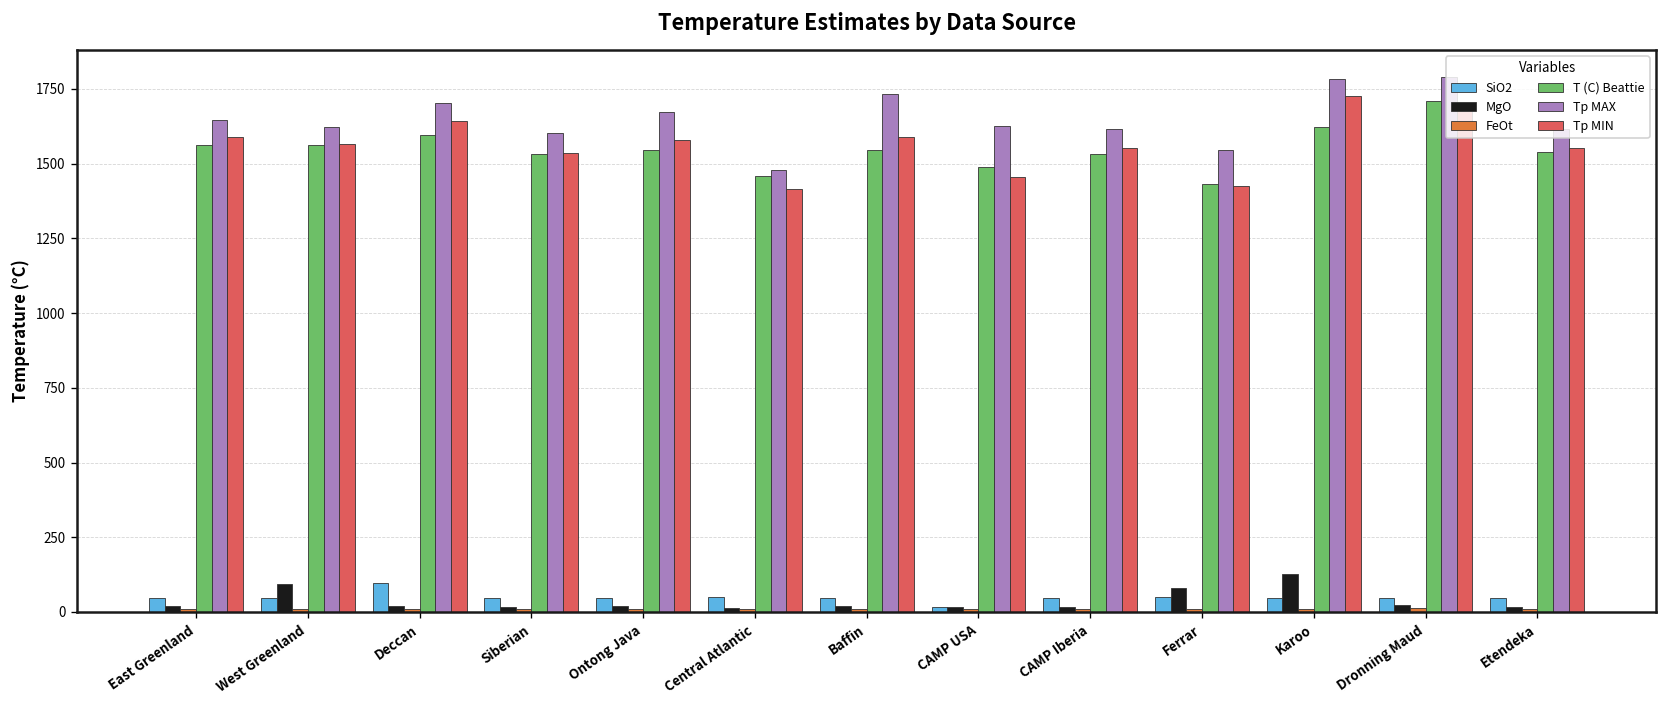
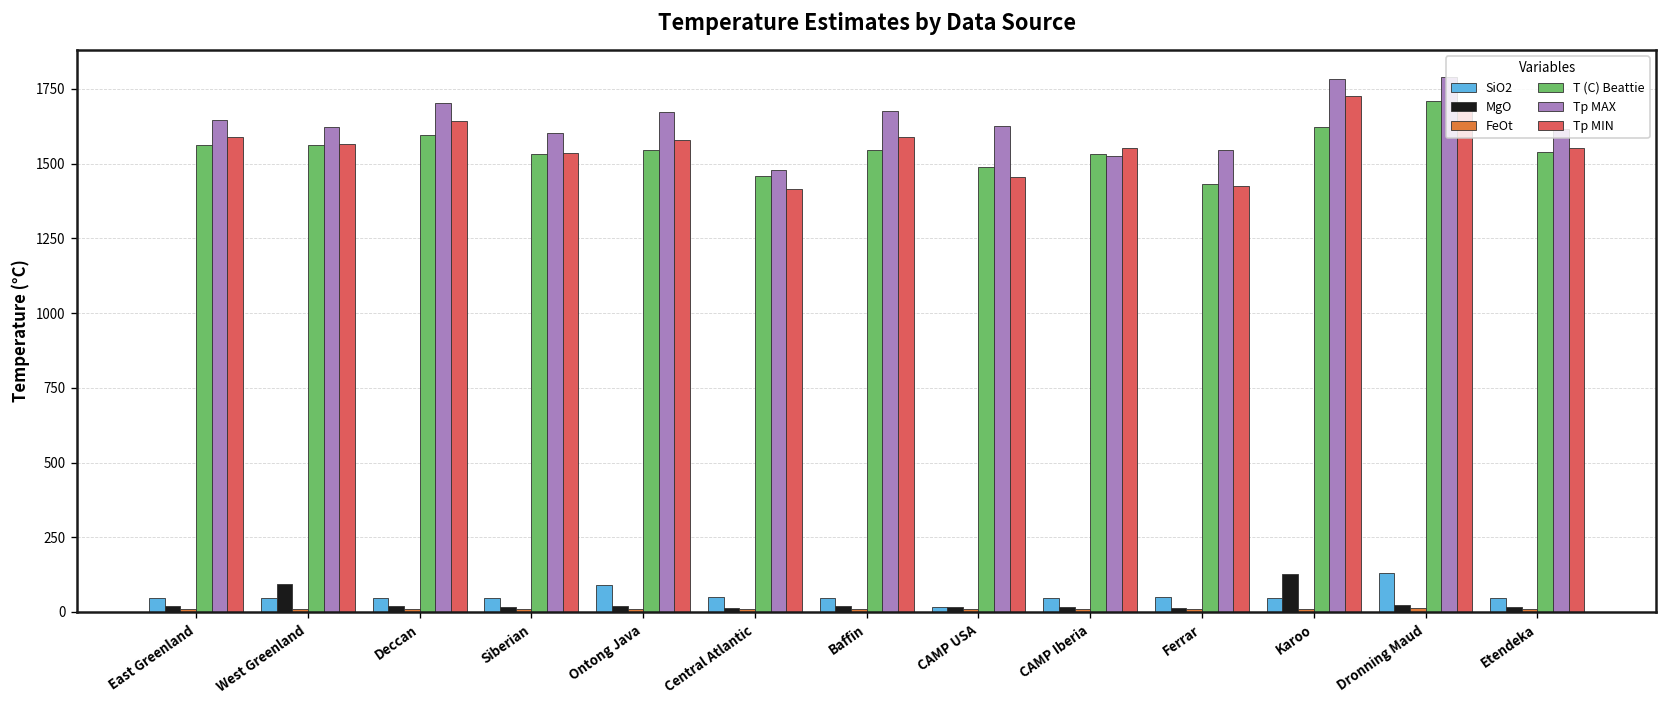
  {
    "SiO2": {
      "East Greenland": 50,
      "West Greenland": 50,
-     "Deccan": 100,
+     "Deccan": 50,
      "Siberian": 50,
-     "Ontong Java": 50,
+     "Ontong Java": 90,
      "Central Atlantic": 50,
      "Baffin": 50,
      "CAMP USA": 20,
      "CAMP Iberia": 50,
      "Ferrar": 50,
      "Karoo": 50,
-     "Dronning Maud": 50,
+     "Dronning Maud": 130,
      "Etendeka": 50
    },
    "MgO": {
      "East Greenland": 20,
      "West Greenland": 90,
      "Deccan": 20,
      "Siberian": 20,
      "Ontong Java": 20,
      "Central Atlantic": 10,
      "Baffin": 20,
      "CAMP USA": 20,
      "CAMP Iberia": 20,
-     "Ferrar": 80,
+     "Ferrar": 10,
      "Karoo": 130,
      "Dronning Maud": 20,
      "Etendeka": 20
    },
    "T (C) Beattie": {
      "East Greenland": 1560,
      "West Greenland": 1560,
      "Deccan": 1600,
      "Siberian": 1530,
      "Ontong Java": 1550,
      "Central Atlantic": 1460,
      "Baffin": 1550,
      "CAMP USA": 1490,
      "CAMP Iberia": 1530,
      "Ferrar": 1430,
      "Karoo": 1620,
      "Dronning Maud": 1710,
      "Etendeka": 1540
    },
    "Tp MAX": {
      "East Greenland": 1650,
      "West Greenland": 1620,
      "Deccan": 1700,
      "Siberian": 1600,
      "Ontong Java": 1670,
      "Central Atlantic": 1480,
-     "Baffin": 1730,
+     "Baffin": 1680,
      "CAMP USA": 1620,
-     "CAMP Iberia": 1620,
+     "CAMP Iberia": 1530,
      "Ferrar": 1550,
      "Karoo": 1780
    }
  }
